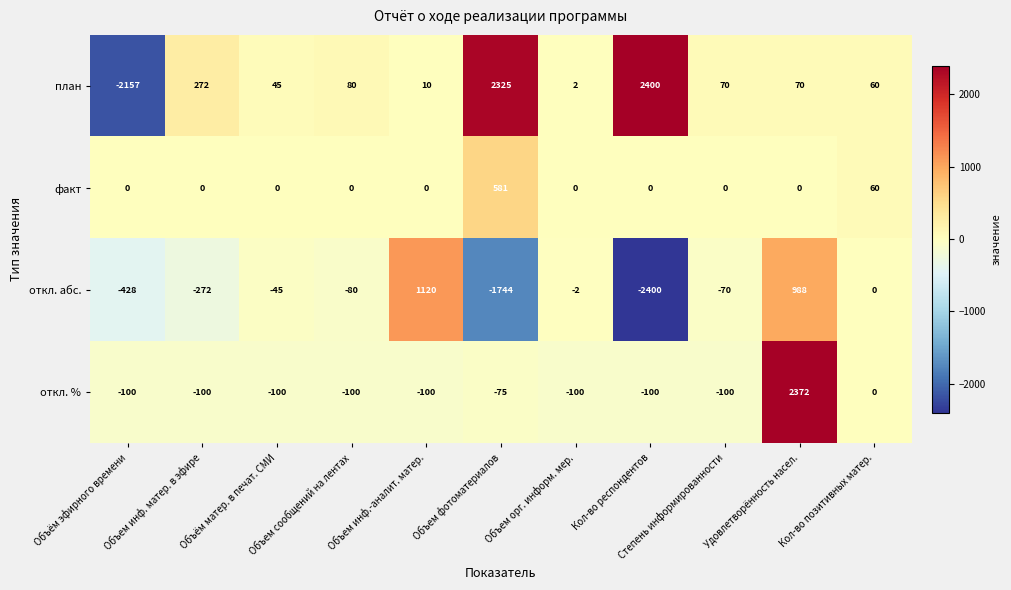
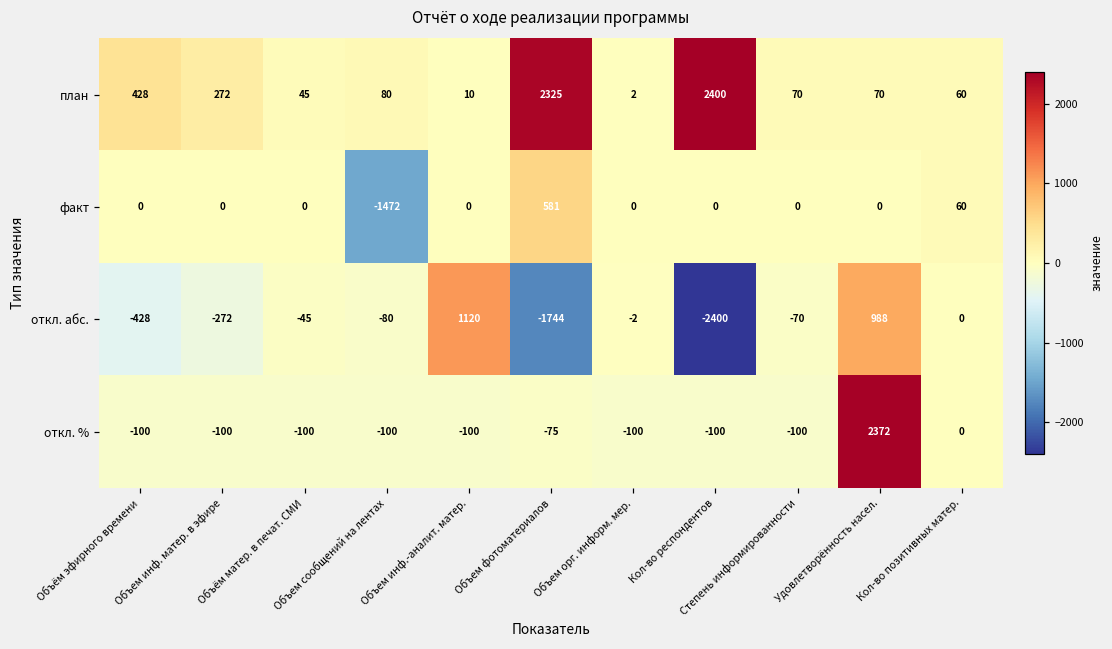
  {
    "план": {
-     "Объём эфирного времени": -2157,
+     "Объём эфирного времени": 428,
      "Объем инф. матер. в эфире": 272,
      "Объём матер. в печат. СМИ": 45,
      "Объем сообщений на лентах": 80,
      "Объем инф.-аналит. матер.": 10,
      "Объем фотоматериалов": 2325,
      "Объем орг. информ. мер.": 2,
      "Кол-во респондентов": 2400,
      "Степень информированности": 70,
      "Удовлетворённость насел.": 70,
      "Кол-во позитивных матер.": 60
    },
    "факт": {
      "Объём эфирного времени": 0,
      "Объем инф. матер. в эфире": 0,
      "Объём матер. в печат. СМИ": 0,
-     "Объем сообщений на лентах": 0,
+     "Объем сообщений на лентах": -1472,
      "Объем инф.-аналит. матер.": 0,
      "Объем фотоматериалов": 581,
      "Объем орг. информ. мер.": 0,
      "Кол-во респондентов": 0,
      "Степень информированности": 0,
      "Удовлетворённость насел.": 0,
      "Кол-во позитивных матер.": 60
    },
    "откл. абс.": {
      "Объём эфирного времени": -428,
      "Объем инф. матер. в эфире": -272,
      "Объём матер. в печат. СМИ": -45,
      "Объем сообщений на лентах": -80,
      "Объем инф.-аналит. матер.": 1120,
      "Объем фотоматериалов": -1744,
      "Объем орг. информ. мер.": -2,
      "Кол-во респондентов": -2400,
      "Степень информированности": -70,
      "Удовлетворённость насел.": 988,
      "Кол-во позитивных матер.": 0
    },
    "откл. %": {
      "Объём эфирного времени": -100,
      "Объем инф. матер. в эфире": -100,
      "Объём матер. в печат. СМИ": -100,
      "Объем сообщений на лентах": -100,
      "Объем инф.-аналит. матер.": -100,
      "Объем фотоматериалов": -75,
      "Объем орг. информ. мер.": -100,
      "Кол-во респондентов": -100,
      "Степень информированности": -100,
      "Удовлетворённость насел.": 2372,
      "Кол-во позитивных матер.": 0
    }
  }
